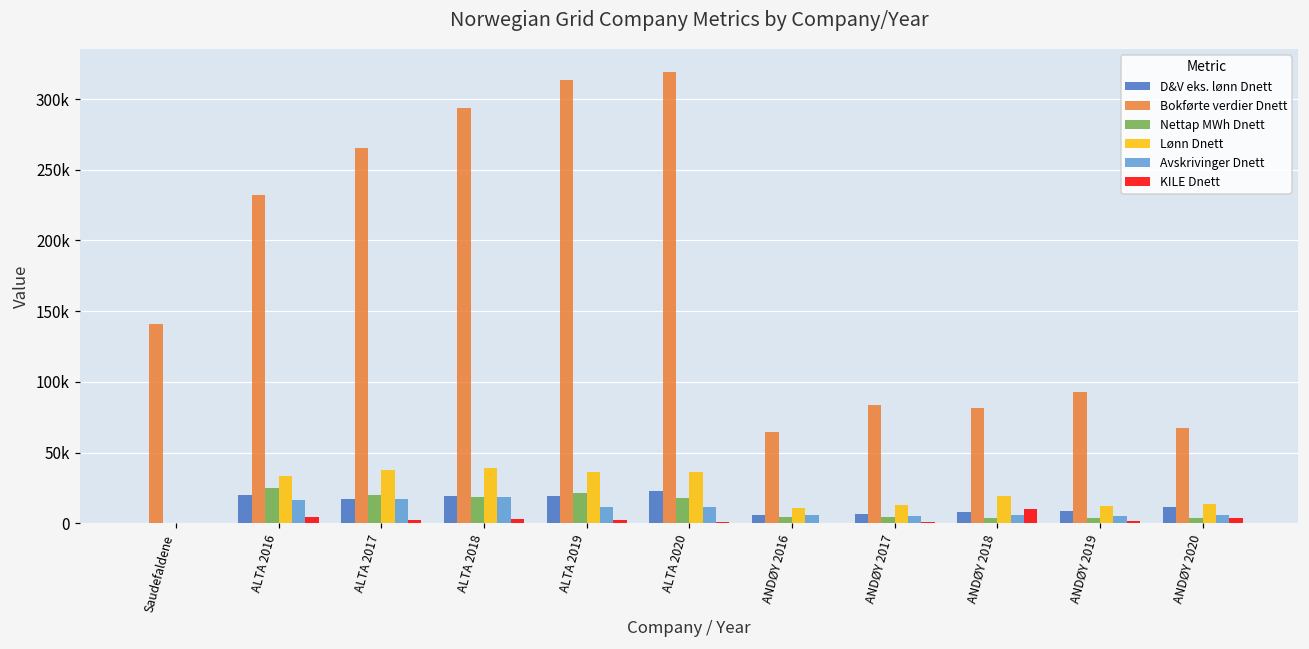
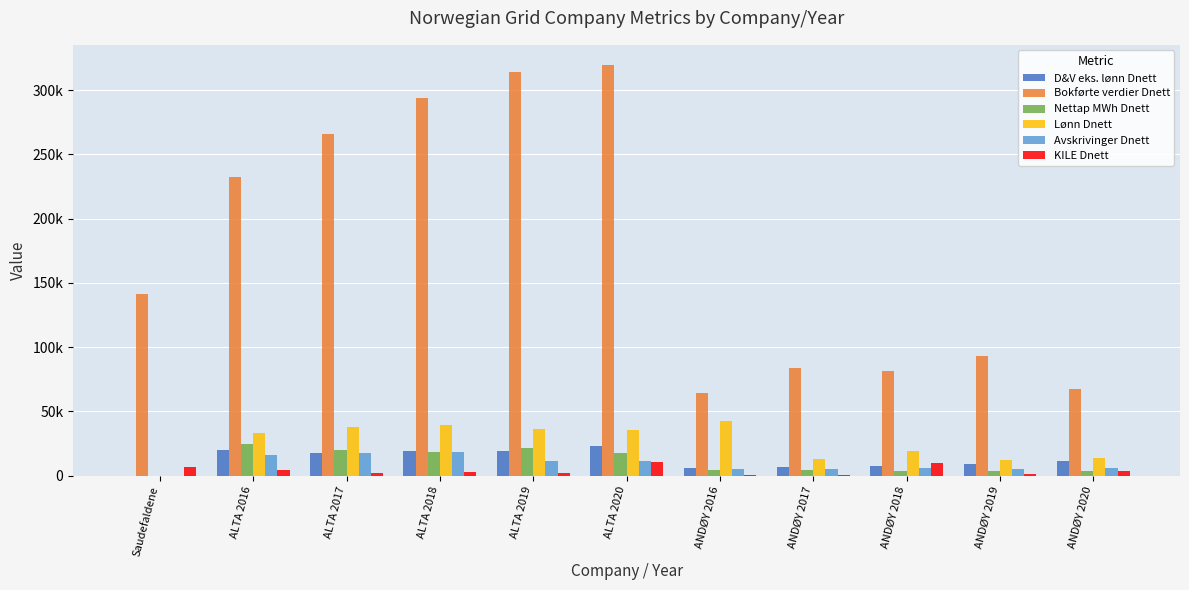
  {
    "Bokførte verdier Dnett": {
      "Saudefaldene": 141000,
      "ALTA 2016": 232000,
      "ALTA 2017": 265000,
      "ALTA 2018": 294000,
      "ALTA 2019": 314000,
      "ALTA 2020": 319000,
      "ANDØY 2016": 65000,
      "ANDØY 2017": 84000,
      "ANDØY 2018": 82000,
      "ANDØY 2019": 93000,
      "ANDØY 2020": 68000
    },
    "Nettap MWh Dnett": {
      "Saudefaldene": 0,
      "ALTA 2016": 25000,
      "ALTA 2017": 20000,
      "ALTA 2018": 19000,
      "ALTA 2019": 21000,
      "ALTA 2020": 18000,
      "ANDØY 2016": 4000,
      "ANDØY 2017": 4000,
      "ANDØY 2018": 4000,
      "ANDØY 2019": 4000,
      "ANDØY 2020": 4000
    },
    "Lønn Dnett": {
      "Saudefaldene": 0,
      "ALTA 2016": 33000,
      "ALTA 2017": 38000,
      "ALTA 2018": 39000,
      "ALTA 2019": 36000,
      "ALTA 2020": 36000,
-     "ANDØY 2016": 11000,
+     "ANDØY 2016": 42000,
      "ANDØY 2017": 13000,
      "ANDØY 2018": 19000,
      "ANDØY 2019": 12000,
      "ANDØY 2020": 14000
    },
    "KILE Dnett": {
-     "Saudefaldene": 0,
+     "Saudefaldene": 7000,
      "ALTA 2016": 4000,
      "ALTA 2017": 2000,
      "ALTA 2018": 3000,
      "ALTA 2019": 2000,
-     "ALTA 2020": 1000,
+     "ALTA 2020": 11000,
      "ANDØY 2018": 10000,
      "ANDØY 2020": 4000
    }
  }
